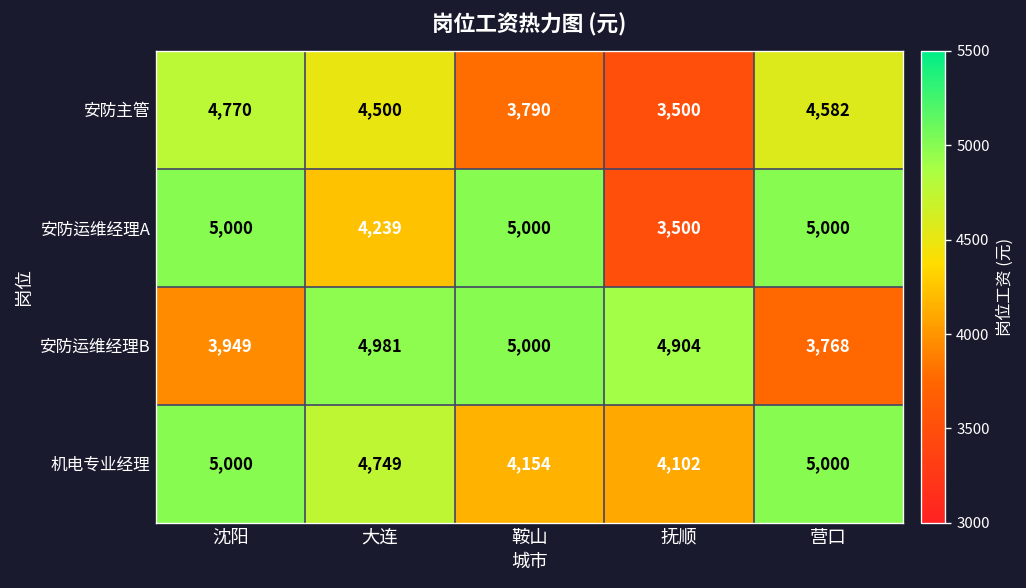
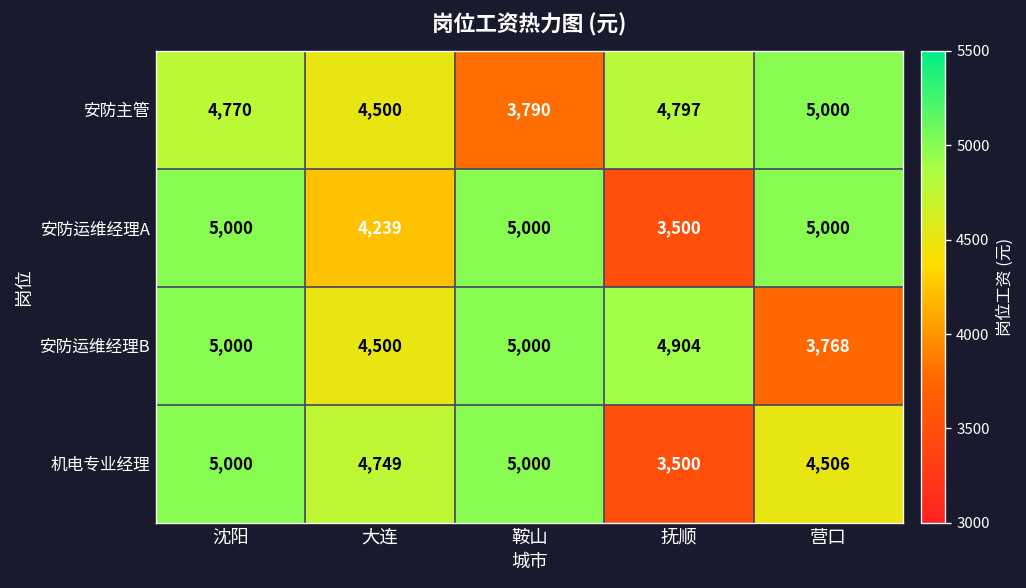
  {
    "安防主管": {
      "沈阳": "4,770",
      "大连": "4,500",
      "鞍山": "3,790",
-     "抚顺": "3,500",
-     "营口": "4,582"
+     "抚顺": "4,797",
+     "营口": "5,000"
    },
    "安防运维经理A": {
      "沈阳": "5,000",
      "大连": "4,239",
      "鞍山": "5,000",
      "抚顺": "3,500",
      "营口": "5,000"
    },
    "安防运维经理B": {
-     "沈阳": "3,949",
-     "大连": "4,981",
+     "沈阳": "5,000",
+     "大连": "4,500",
      "鞍山": "5,000",
      "抚顺": "4,904",
      "营口": "3,768"
    },
    "机电专业经理": {
      "沈阳": "5,000",
      "大连": "4,749",
-     "鞍山": "4,154",
-     "抚顺": "4,102",
-     "营口": "5,000"
+     "鞍山": "5,000",
+     "抚顺": "3,500",
+     "营口": "4,506"
    }
  }
